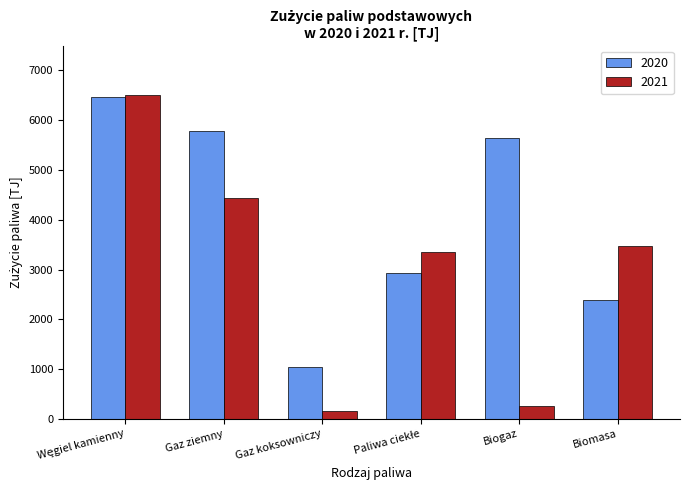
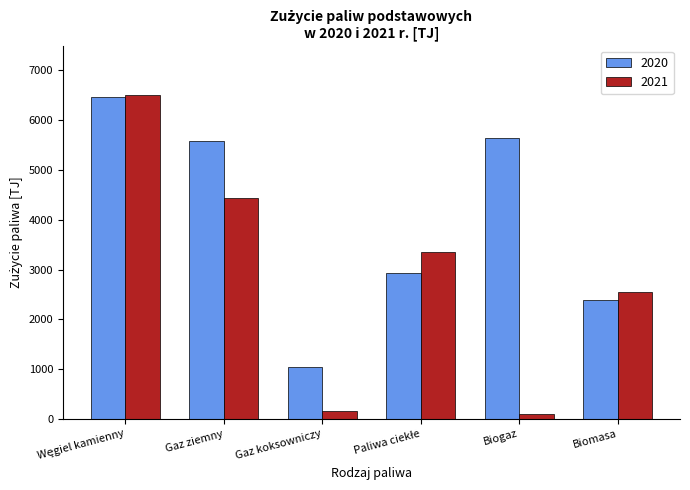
  {
    "2020": {
      "Węgiel kamienny": 6500,
-     "Gaz ziemny": 5800,
+     "Gaz ziemny": 5600,
      "Gaz koksowniczy": 1000,
      "Paliwa ciekłe": 2900,
      "Biogaz": 5600,
      "Biomasa": 2400
    },
    "2021": {
      "Węgiel kamienny": 6500,
      "Gaz ziemny": 4400,
      "Gaz koksowniczy": 200,
      "Paliwa ciekłe": 3300,
-     "Biogaz": 300,
-     "Biomasa": 3500
+     "Biogaz": 100,
+     "Biomasa": 2600
    }
  }
